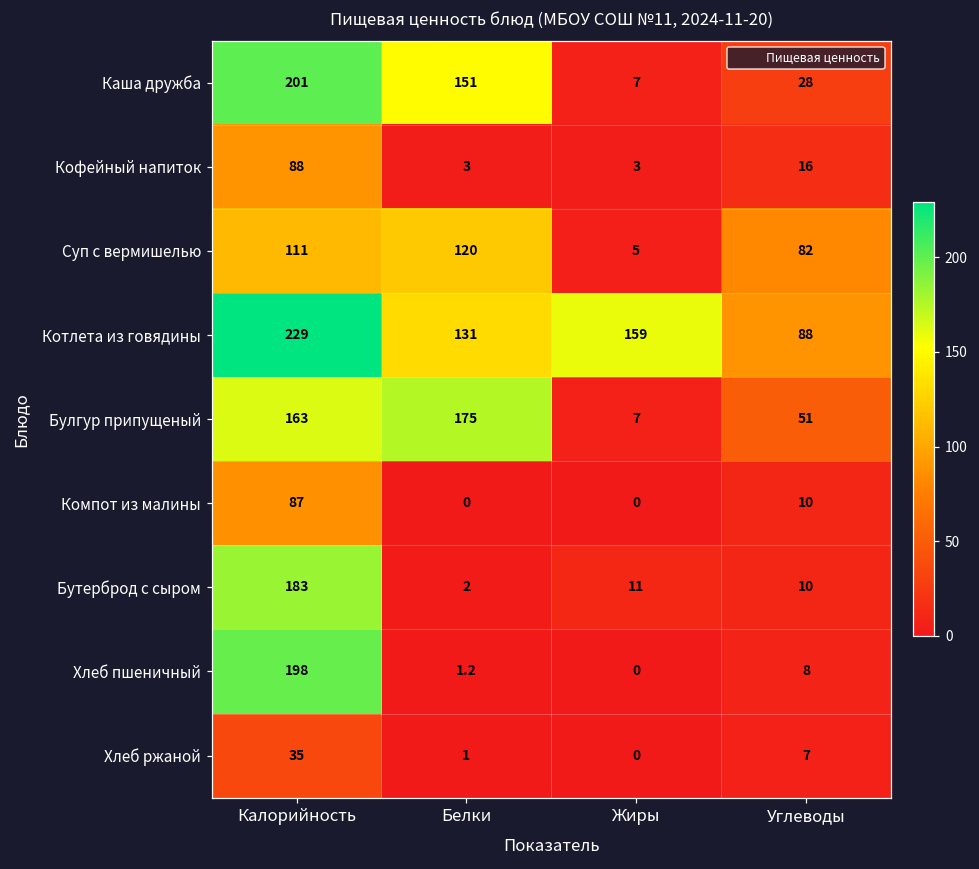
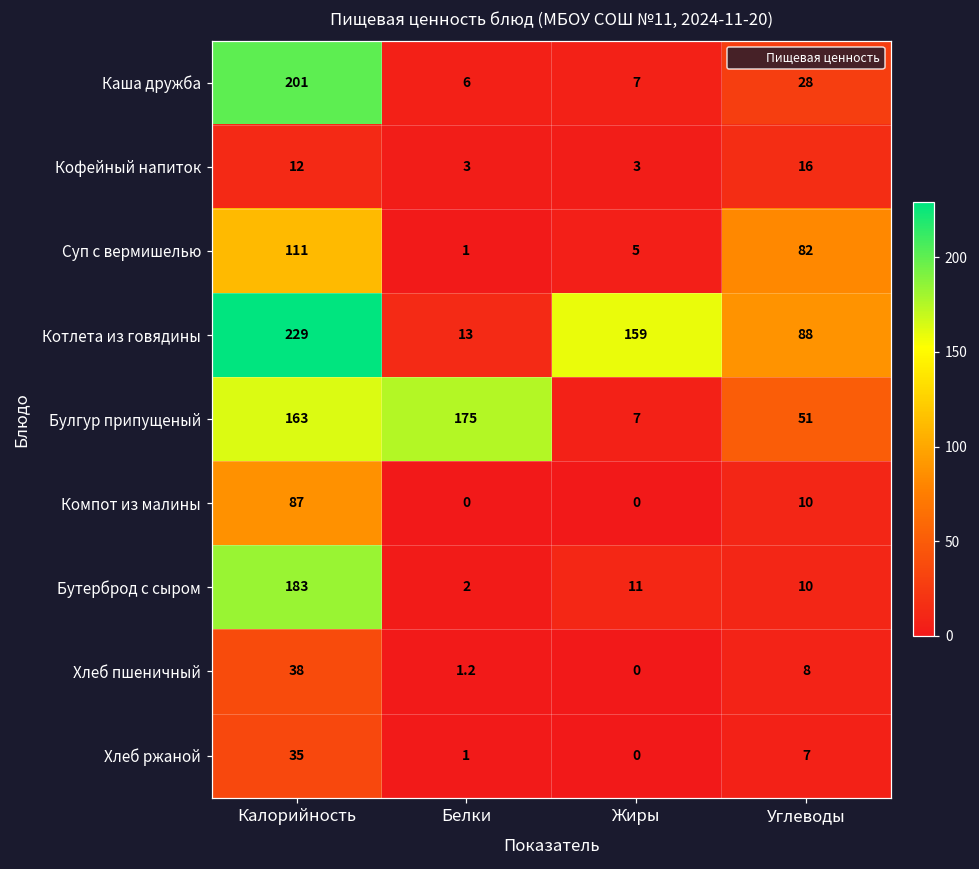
  {
    "Каша дружба": {
      "Калорийность": 201,
-     "Белки": 151,
+     "Белки": 6,
      "Жиры": 7,
      "Углеводы": 28
    },
    "Кофейный напиток": {
-     "Калорийность": 88,
+     "Калорийность": 12,
      "Белки": 3,
      "Жиры": 3,
      "Углеводы": 16
    },
    "Суп с вермишелью": {
      "Калорийность": 111,
-     "Белки": 120,
+     "Белки": 1,
      "Жиры": 5,
      "Углеводы": 82
    },
    "Котлета из говядины": {
      "Калорийность": 229,
-     "Белки": 131,
+     "Белки": 13,
      "Жиры": 159,
      "Углеводы": 88
    },
    "Булгур припущеный": {
      "Калорийность": 163,
      "Белки": 175,
      "Жиры": 7,
      "Углеводы": 51
    },
    "Компот из малины": {
      "Калорийность": 87,
      "Белки": 0,
      "Жиры": 0,
      "Углеводы": 10
    },
    "Бутерброд с сыром": {
      "Калорийность": 183,
      "Белки": 2,
      "Жиры": 11,
      "Углеводы": 10
    },
    "Хлеб пшеничный": {
-     "Калорийность": 198,
+     "Калорийность": 38,
      "Белки": 1.2,
      "Жиры": 0,
      "Углеводы": 8
    },
    "Хлеб ржаной": {
      "Калорийность": 35,
      "Белки": 1,
      "Жиры": 0,
      "Углеводы": 7
    }
  }
